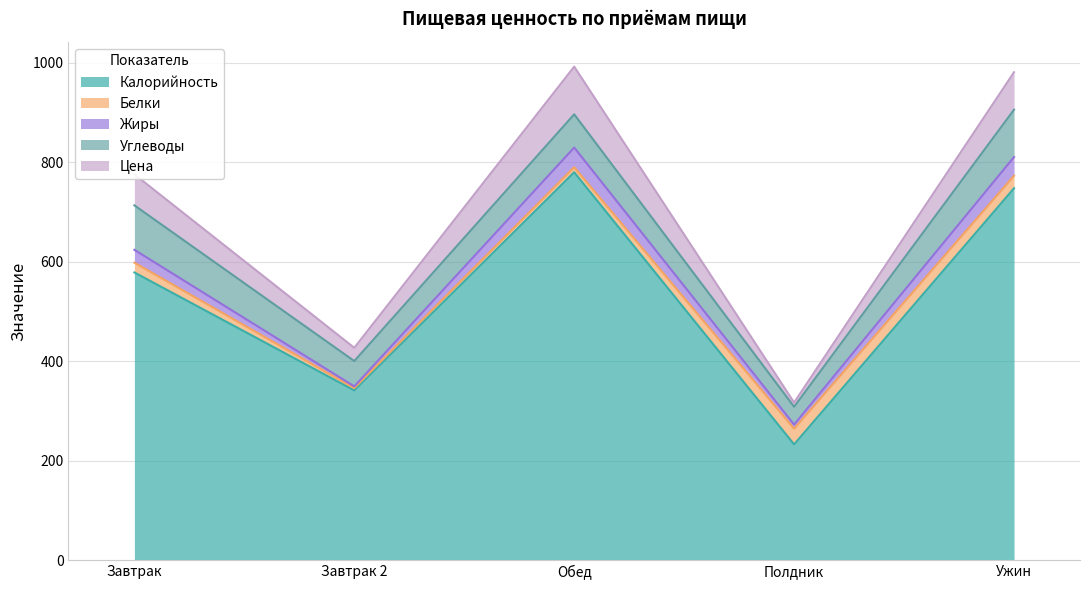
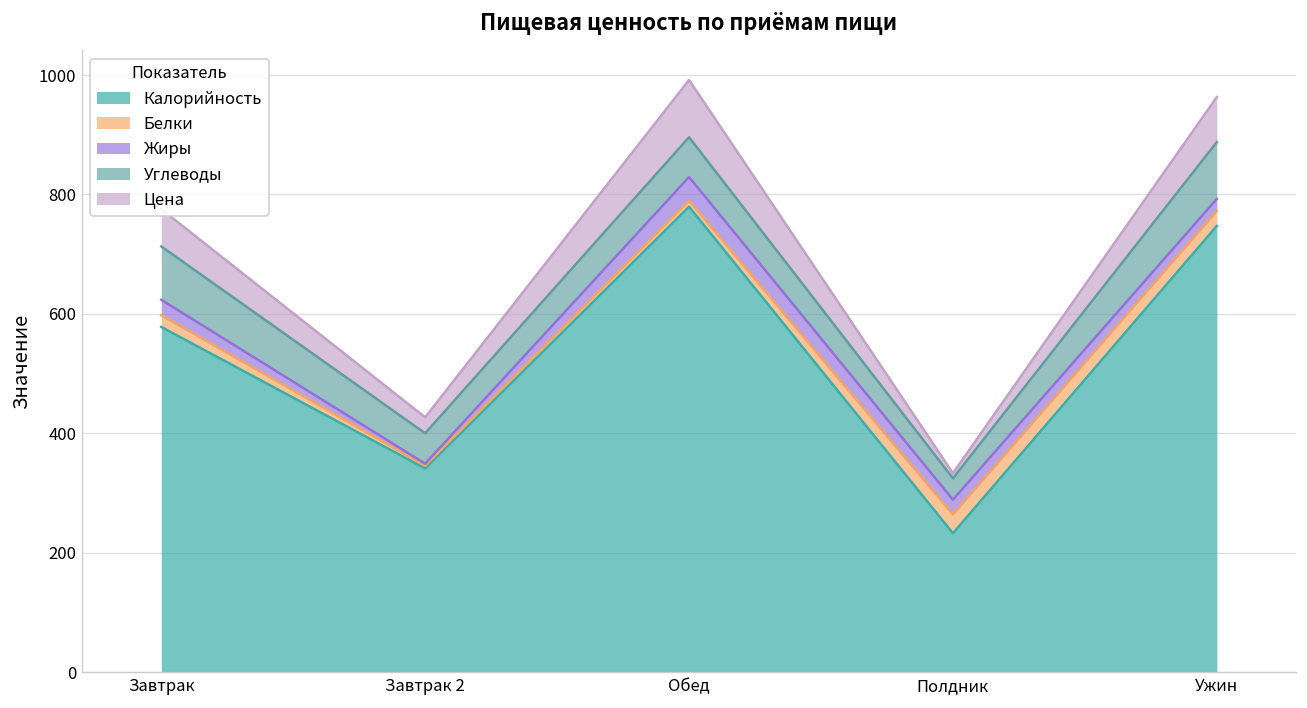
  {
    "Белки": {
      "Завтрак": 20,
      "Обед": 10,
      "Полдник": 30,
      "Ужин": 30
    },
    "Жиры": {
      "Завтрак": 30,
      "Обед": 40,
-     "Полдник": 10,
-     "Ужин": 40
+     "Полдник": 20,
+     "Ужин": 20
    },
    "Цена": {
      "Завтрак 2": 30,
      "Обед": 100,
      "Полдник": 10,
      "Ужин": 80
    }
  }
